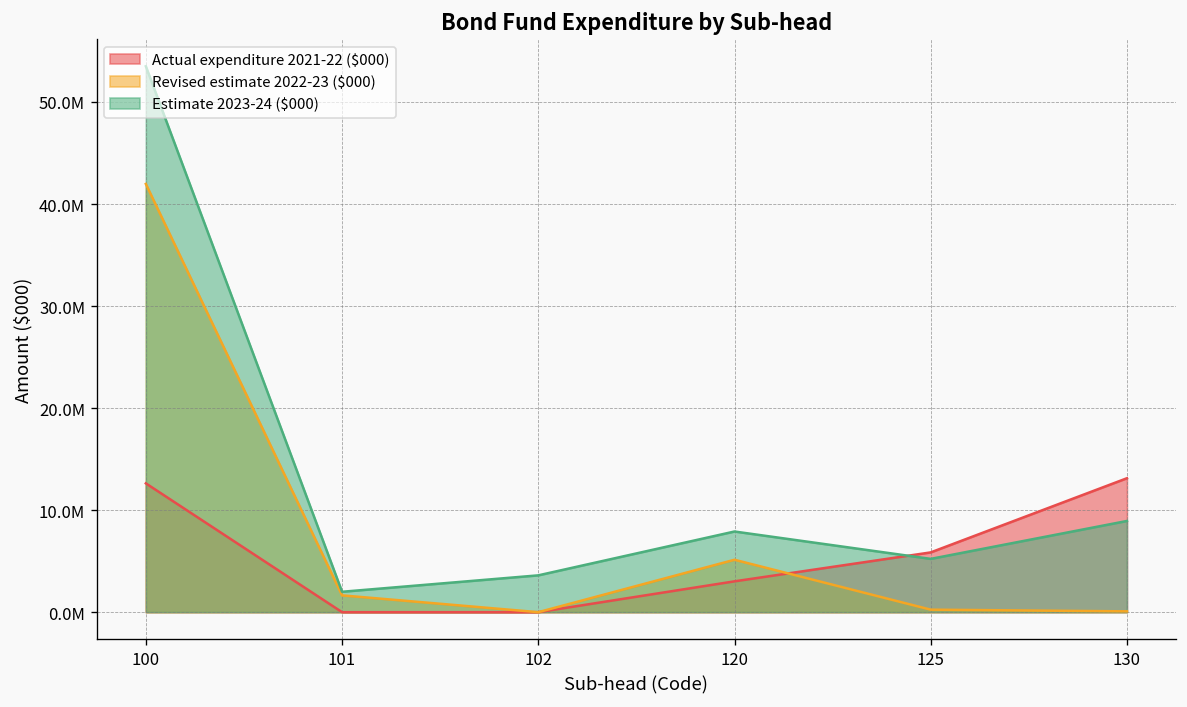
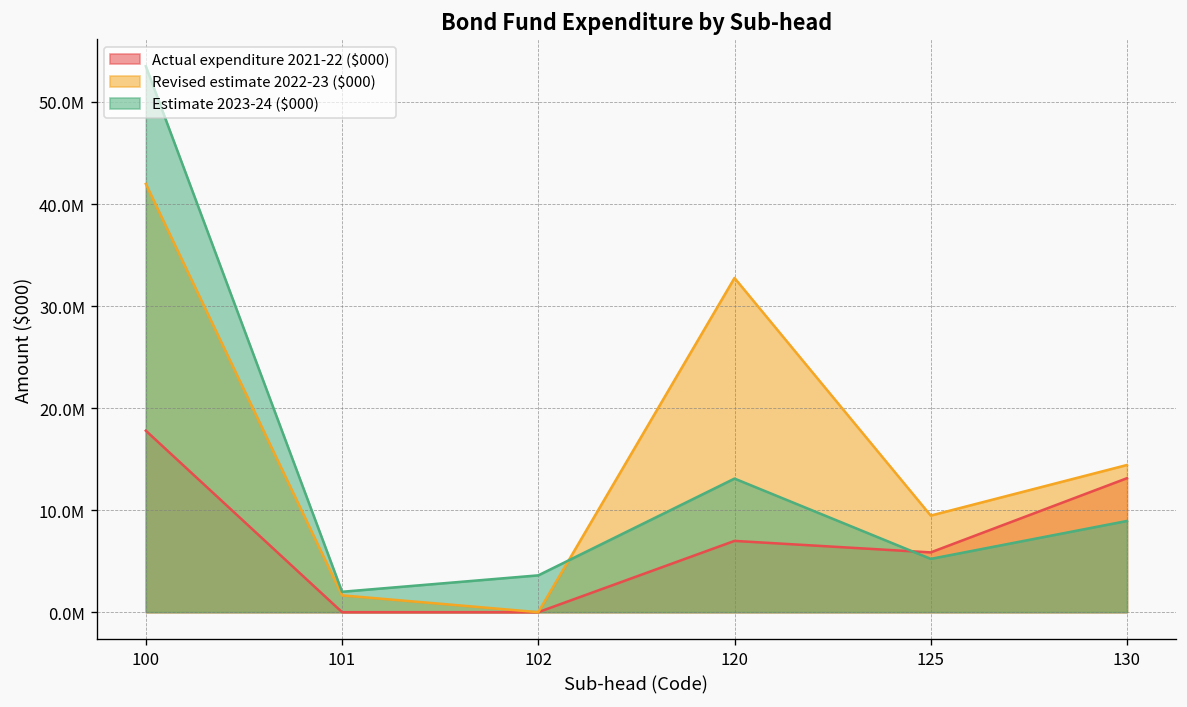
  {
    "Actual expenditure 2021-22 ($000)": {
-     "100": 13000000,
+     "100": 18000000,
      "101": 0,
-     "120": 3000000,
+     "120": 7000000,
      "125": 6000000,
      "130": 13000000
    },
    "Revised estimate 2022-23 ($000)": {
      "100": 42000000,
      "101": 2000000,
-     "120": 5000000,
-     "125": 0,
-     "130": 0
+     "120": 33000000,
+     "125": 9000000,
+     "130": 14000000
    },
    "Estimate 2023-24 ($000)": {
      "101": 2000000,
      "102": 4000000,
-     "120": 8000000,
+     "120": 13000000,
      "125": 5000000,
      "130": 9000000
    }
  }
